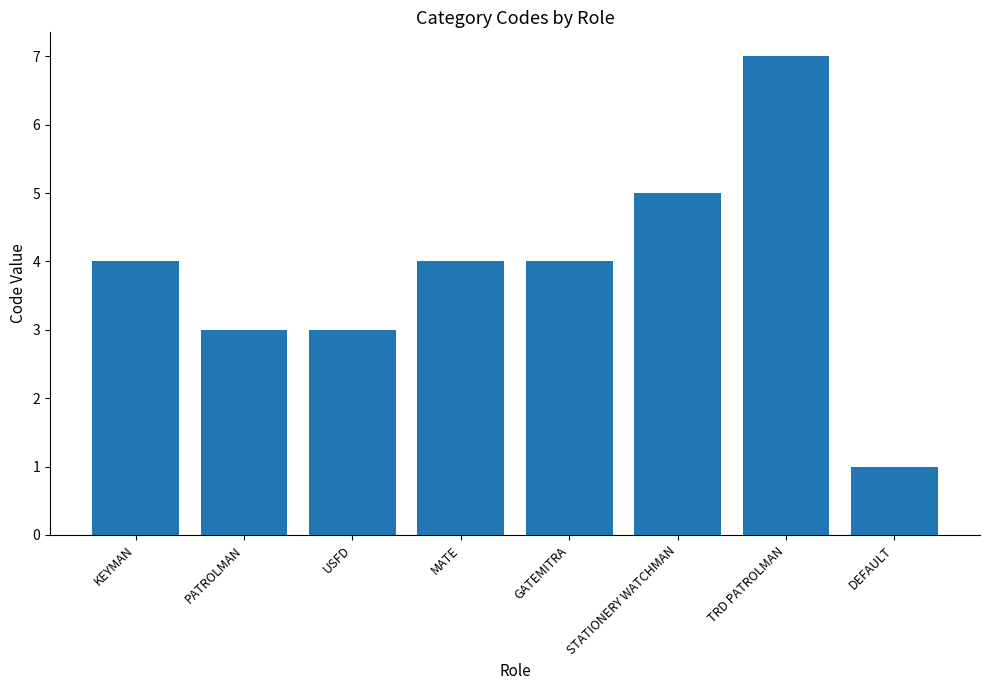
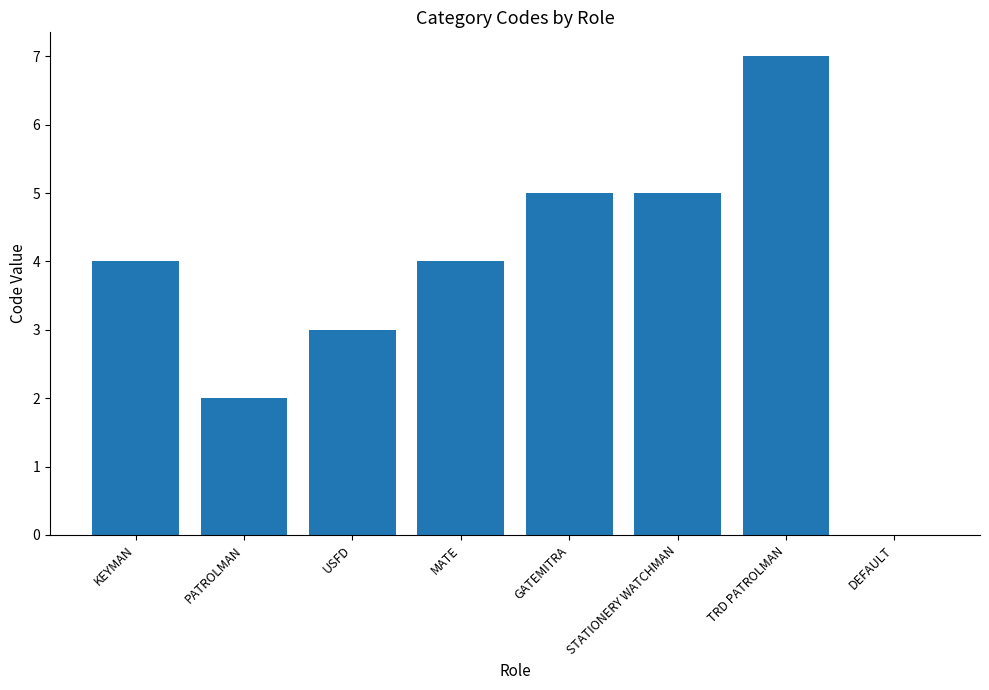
  {
    "KEYMAN": 4,
-   "PATROLMAN": 3,
+   "PATROLMAN": 2,
    "USFD": 3,
    "MATE": 4,
-   "GATEMITRA": 4,
+   "GATEMITRA": 5,
    "STATIONERY WATCHMAN": 5,
    "TRD PATROLMAN": 7,
-   "DEFAULT": 1
+   "DEFAULT": 0
  }
